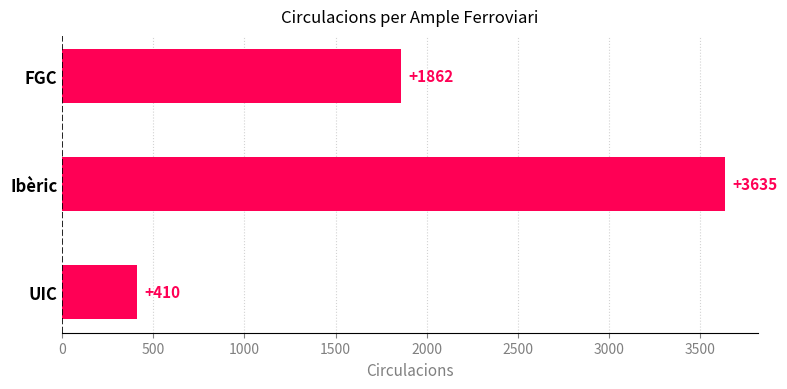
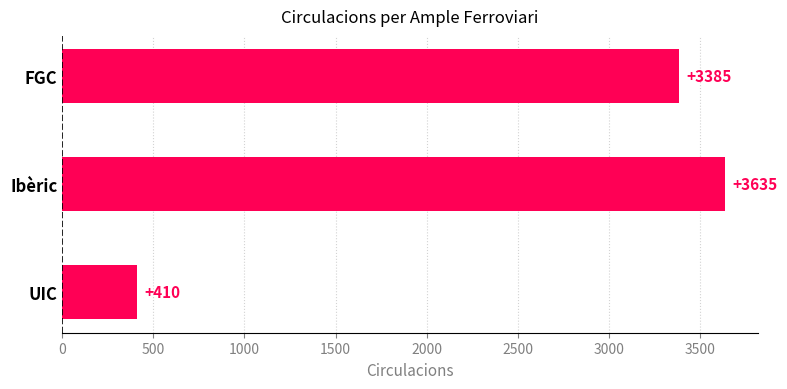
  {
-   "FGC": "+1862",
+   "FGC": "+3385",
    "Ibèric": "+3635",
    "UIC": "+410"
  }
